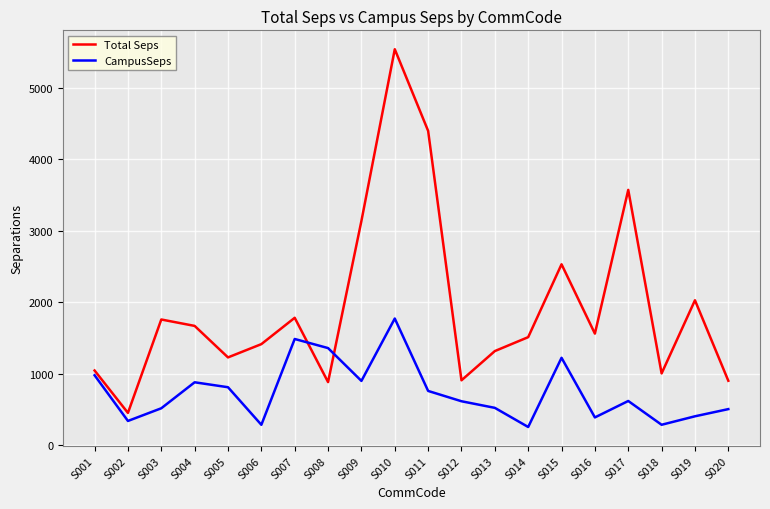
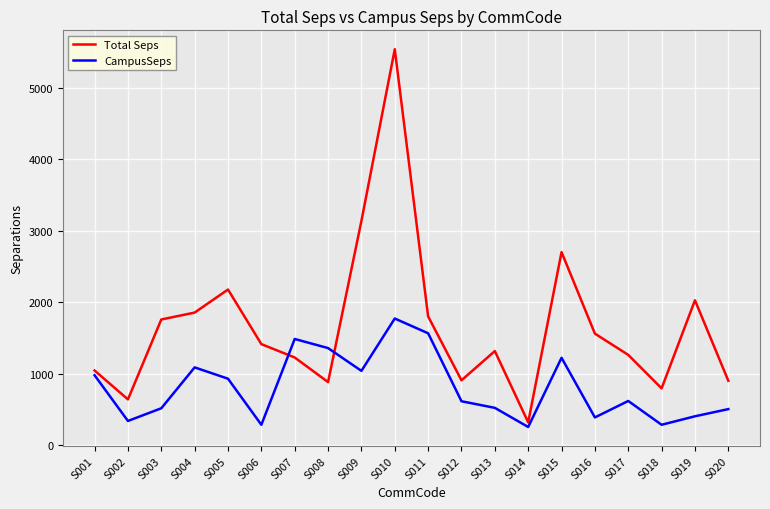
  {
    "Total Seps": {
      "S001": 1000,
-     "S002": 500,
+     "S002": 600,
      "S003": 1800,
-     "S004": 1700,
-     "S005": 1200,
+     "S004": 1900,
+     "S005": 2200,
      "S006": 1400,
-     "S007": 1800,
+     "S007": 1200,
      "S008": 900,
      "S009": 3100,
      "S010": 5500,
-     "S011": 4400,
+     "S011": 1800,
      "S012": 900,
      "S013": 1300,
-     "S014": 1500,
-     "S015": 2500,
+     "S014": 300,
+     "S015": 2700,
      "S016": 1600,
-     "S017": 3600,
-     "S018": 1000,
+     "S017": 1300,
+     "S018": 800,
      "S019": 2000,
      "S020": 900
    },
    "CampusSeps": {
      "S001": 1000,
      "S002": 300,
      "S003": 500,
-     "S004": 900,
-     "S005": 800,
+     "S004": 1100,
+     "S005": 900,
      "S006": 300,
      "S007": 1500,
      "S008": 1400,
-     "S009": 900,
+     "S009": 1000,
      "S010": 1800,
-     "S011": 800,
+     "S011": 1600,
      "S012": 600,
      "S013": 500,
      "S014": 300,
      "S015": 1200,
      "S016": 400,
      "S017": 600,
      "S018": 300,
      "S019": 400,
      "S020": 500
    }
  }
